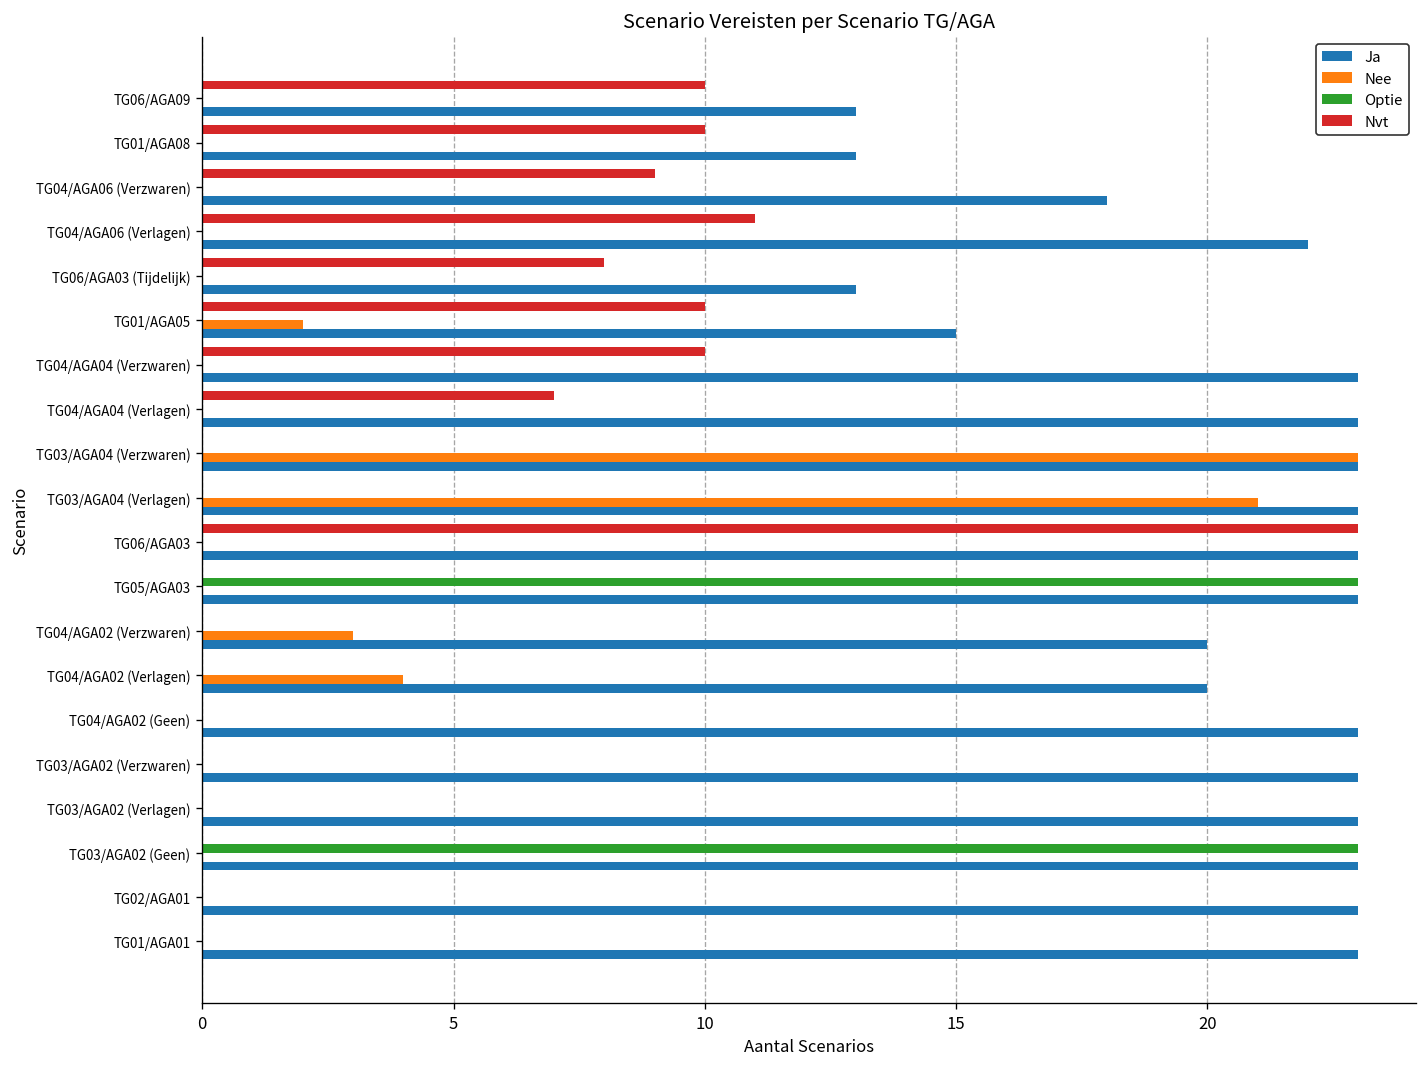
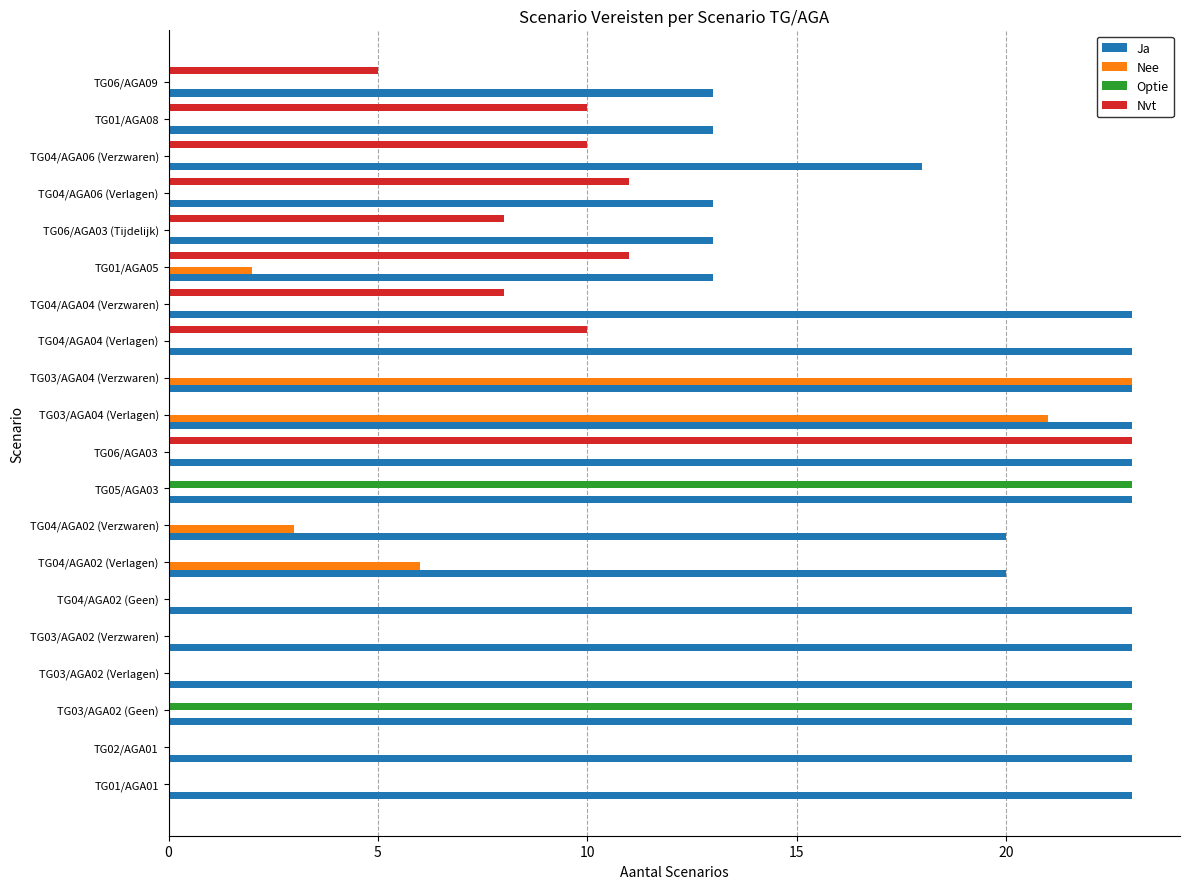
  {
    "Ja": {
      "TG06/AGA09": 13,
      "TG01/AGA08": 13,
      "TG04/AGA06 (Verzwaren)": 18,
-     "TG04/AGA06 (Verlagen)": 22,
+     "TG04/AGA06 (Verlagen)": 13,
      "TG06/AGA03 (Tijdelijk)": 13,
-     "TG01/AGA05": 15,
+     "TG01/AGA05": 13,
      "TG04/AGA04 (Verzwaren)": 23,
      "TG04/AGA04 (Verlagen)": 23,
      "TG03/AGA04 (Verzwaren)": 23,
      "TG03/AGA04 (Verlagen)": 23,
      "TG06/AGA03": 23,
      "TG05/AGA03": 23,
      "TG04/AGA02 (Verzwaren)": 20,
      "TG04/AGA02 (Verlagen)": 20,
      "TG04/AGA02 (Geen)": 23,
      "TG03/AGA02 (Verzwaren)": 23,
      "TG03/AGA02 (Verlagen)": 23,
      "TG03/AGA02 (Geen)": 23,
      "TG02/AGA01": 23,
      "TG01/AGA01": 23
    },
    "Nee": {
      "TG06/AGA09": 0,
      "TG01/AGA08": 0,
      "TG04/AGA06 (Verzwaren)": 0,
      "TG04/AGA06 (Verlagen)": 0,
      "TG06/AGA03 (Tijdelijk)": 0,
      "TG01/AGA05": 2,
      "TG04/AGA04 (Verzwaren)": 0,
      "TG04/AGA04 (Verlagen)": 0,
      "TG03/AGA04 (Verzwaren)": 23,
      "TG03/AGA04 (Verlagen)": 21,
      "TG06/AGA03": 0,
      "TG05/AGA03": 0,
      "TG04/AGA02 (Verzwaren)": 3,
-     "TG04/AGA02 (Verlagen)": 4,
+     "TG04/AGA02 (Verlagen)": 6,
      "TG04/AGA02 (Geen)": 0,
      "TG03/AGA02 (Verzwaren)": 0,
      "TG03/AGA02 (Verlagen)": 0,
      "TG03/AGA02 (Geen)": 0,
      "TG02/AGA01": 0,
      "TG01/AGA01": 0
    },
    "Optie": {
      "TG06/AGA09": 0,
      "TG01/AGA08": 0,
      "TG04/AGA06 (Verzwaren)": 0,
      "TG04/AGA06 (Verlagen)": 0,
      "TG06/AGA03 (Tijdelijk)": 0,
      "TG01/AGA05": 0,
      "TG04/AGA04 (Verzwaren)": 0,
      "TG04/AGA04 (Verlagen)": 0,
      "TG03/AGA04 (Verzwaren)": 0,
      "TG03/AGA04 (Verlagen)": 0,
      "TG06/AGA03": 0,
      "TG05/AGA03": 23,
      "TG04/AGA02 (Verzwaren)": 0,
      "TG04/AGA02 (Verlagen)": 0,
      "TG04/AGA02 (Geen)": 0,
      "TG03/AGA02 (Verzwaren)": 0,
      "TG03/AGA02 (Verlagen)": 0,
      "TG03/AGA02 (Geen)": 23,
      "TG02/AGA01": 0,
      "TG01/AGA01": 0
    },
    "Nvt": {
-     "TG06/AGA09": 10,
+     "TG06/AGA09": 5,
      "TG01/AGA08": 10,
-     "TG04/AGA06 (Verzwaren)": 9,
+     "TG04/AGA06 (Verzwaren)": 10,
      "TG04/AGA06 (Verlagen)": 11,
      "TG06/AGA03 (Tijdelijk)": 8,
-     "TG01/AGA05": 10,
-     "TG04/AGA04 (Verzwaren)": 10,
-     "TG04/AGA04 (Verlagen)": 7,
+     "TG01/AGA05": 11,
+     "TG04/AGA04 (Verzwaren)": 8,
+     "TG04/AGA04 (Verlagen)": 10,
      "TG03/AGA04 (Verzwaren)": 0,
      "TG03/AGA04 (Verlagen)": 0,
      "TG06/AGA03": 23,
      "TG05/AGA03": 0,
      "TG04/AGA02 (Verzwaren)": 0,
      "TG04/AGA02 (Verlagen)": 0,
      "TG04/AGA02 (Geen)": 0,
      "TG03/AGA02 (Verzwaren)": 0,
      "TG03/AGA02 (Verlagen)": 0,
      "TG03/AGA02 (Geen)": 0,
      "TG02/AGA01": 0,
      "TG01/AGA01": 0
    }
  }
